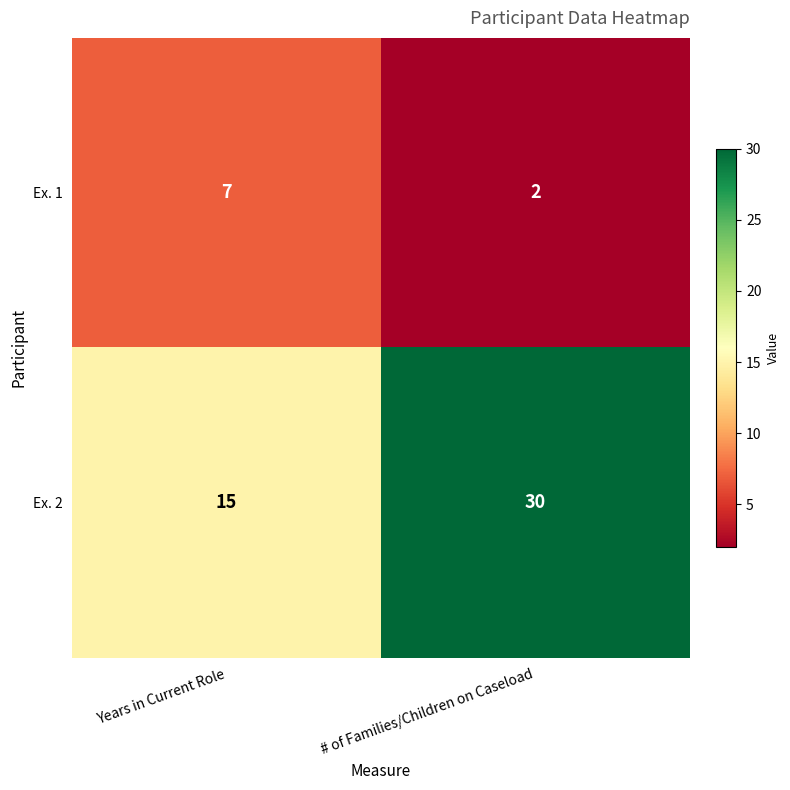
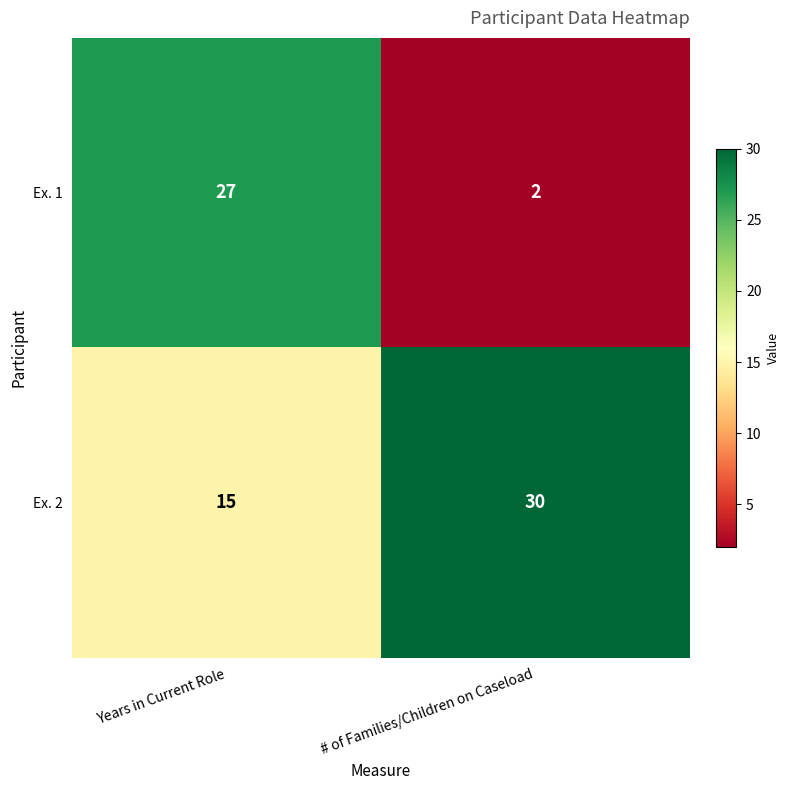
  {
    "Ex. 1": {
-     "Years in Current Role": 7,
+     "Years in Current Role": 27,
      "# of Families/Children on Caseload": 2
    },
    "Ex. 2": {
      "Years in Current Role": 15,
      "# of Families/Children on Caseload": 30
    }
  }
